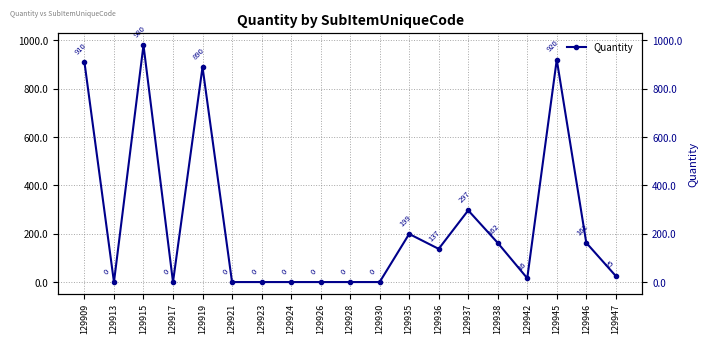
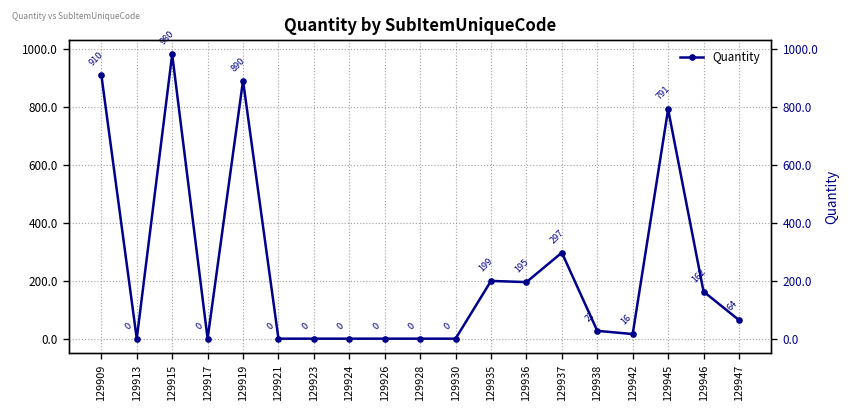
  {
    "129909": 910,
    "129913": 0,
    "129915": 980,
    "129917": 0,
    "129919": 890,
    "129921": 0,
    "129923": 0,
    "129924": 0,
    "129926": 0,
    "129928": 0,
    "129930": 0,
    "129935": 199,
-   "129936": 137,
+   "129936": 195,
    "129937": 297,
-   "129938": 162,
+   "129938": 27,
    "129942": 16,
-   "129945": 920,
+   "129945": 791,
    "129946": 162,
-   "129947": 25
+   "129947": 64
  }
